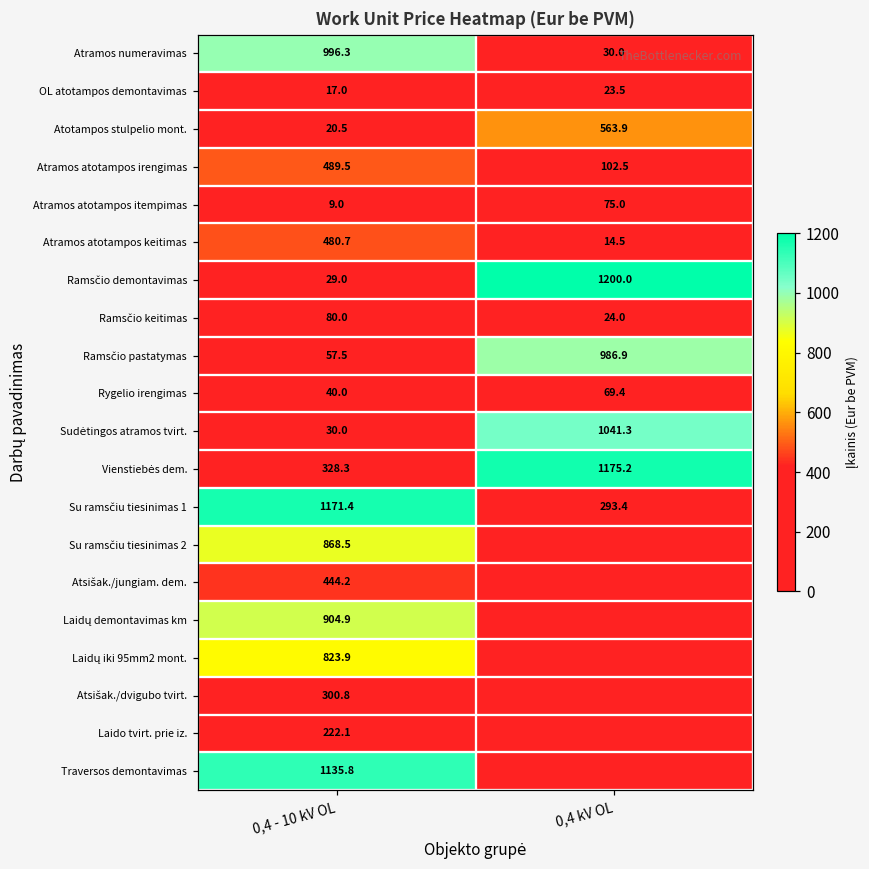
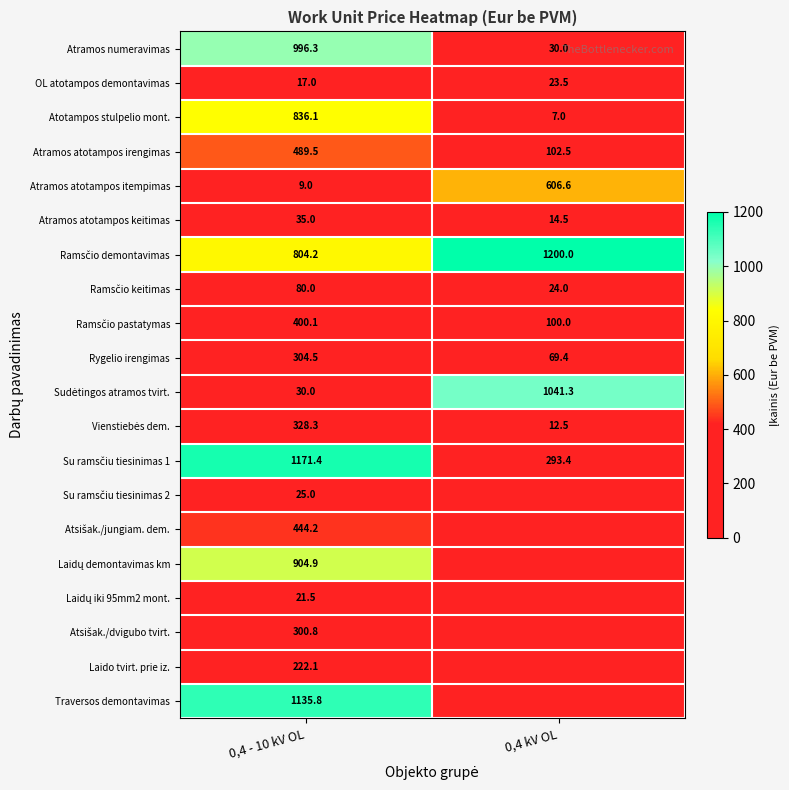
  {
    "Atramos numeravimas": {
      "0,4 - 10 kV OL": 996.3
    },
    "OL atotampos demontavimas": {
      "0,4 - 10 kV OL": 17.0,
      "0,4 kV OL": 23.5
    },
    "Atotampos stulpelio mont.": {
-     "0,4 - 10 kV OL": 20.5,
-     "0,4 kV OL": 563.9
+     "0,4 - 10 kV OL": 836.1,
+     "0,4 kV OL": 7.0
    },
    "Atramos atotampos irengimas": {
      "0,4 - 10 kV OL": 489.5,
      "0,4 kV OL": 102.5
    },
    "Atramos atotampos itempimas": {
      "0,4 - 10 kV OL": 9.0,
-     "0,4 kV OL": 75.0
+     "0,4 kV OL": 606.6
    },
    "Atramos atotampos keitimas": {
-     "0,4 - 10 kV OL": 480.7,
+     "0,4 - 10 kV OL": 35.0,
      "0,4 kV OL": 14.5
    },
    "Ramsčio demontavimas": {
-     "0,4 - 10 kV OL": 29.0,
+     "0,4 - 10 kV OL": 804.2,
      "0,4 kV OL": 1200.0
    },
    "Ramsčio keitimas": {
      "0,4 - 10 kV OL": 80.0,
      "0,4 kV OL": 24.0
    },
    "Ramsčio pastatymas": {
-     "0,4 - 10 kV OL": 57.5,
-     "0,4 kV OL": 986.9
+     "0,4 - 10 kV OL": 400.1,
+     "0,4 kV OL": 100.0
    },
    "Rygelio irengimas": {
-     "0,4 - 10 kV OL": 40.0,
+     "0,4 - 10 kV OL": 304.5,
      "0,4 kV OL": 69.4
    },
    "Sudėtingos atramos tvirt.": {
      "0,4 - 10 kV OL": 30.0,
      "0,4 kV OL": 1041.3
    },
    "Vienstiebės dem.": {
      "0,4 - 10 kV OL": 328.3,
-     "0,4 kV OL": 1175.2
+     "0,4 kV OL": 12.5
    },
    "Su ramsčiu tiesinimas 1": {
      "0,4 - 10 kV OL": 1171.4,
      "0,4 kV OL": 293.4
    },
    "Su ramsčiu tiesinimas 2": {
-     "0,4 - 10 kV OL": 868.5
+     "0,4 - 10 kV OL": 25.0
    },
    "Atsišak./jungiam. dem.": {
      "0,4 - 10 kV OL": 444.2
    },
    "Laidų demontavimas km": {
      "0,4 - 10 kV OL": 904.9
    },
    "Laidų iki 95mm2 mont.": {
-     "0,4 - 10 kV OL": 823.9
+     "0,4 - 10 kV OL": 21.5
    },
    "Atsišak./dvigubo tvirt.": {
      "0,4 - 10 kV OL": 300.8
    },
    "Laido tvirt. prie iz.": {
      "0,4 - 10 kV OL": 222.1
    },
    "Traversos demontavimas": {
      "0,4 - 10 kV OL": 1135.8
    }
  }
